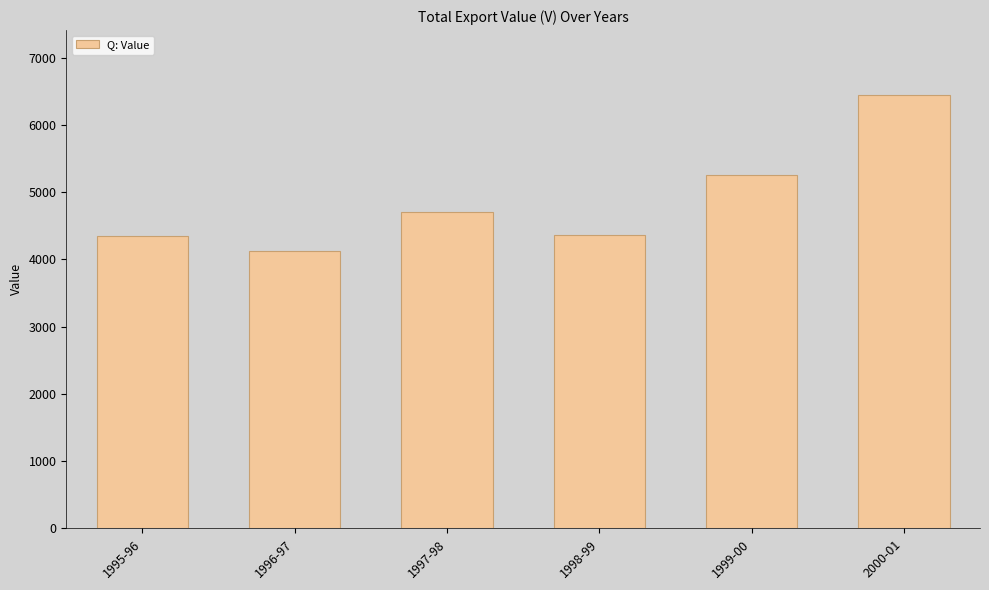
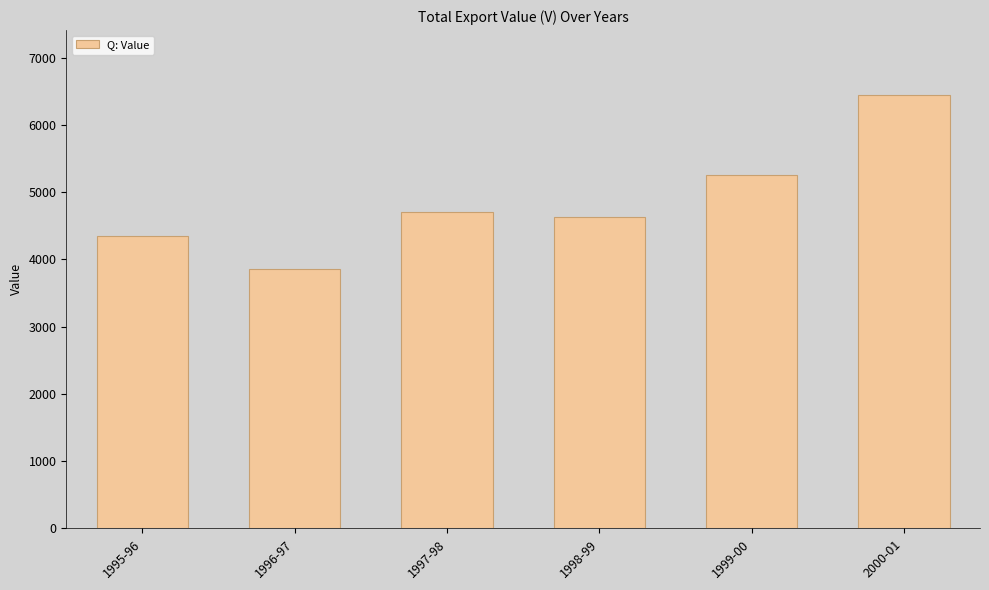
  {
    "1995-96": 4300,
-   "1996-97": 4100,
+   "1996-97": 3900,
    "1997-98": 4700,
-   "1998-99": 4400,
+   "1998-99": 4600,
    "1999-00": 5300,
    "2000-01": 6400
  }
